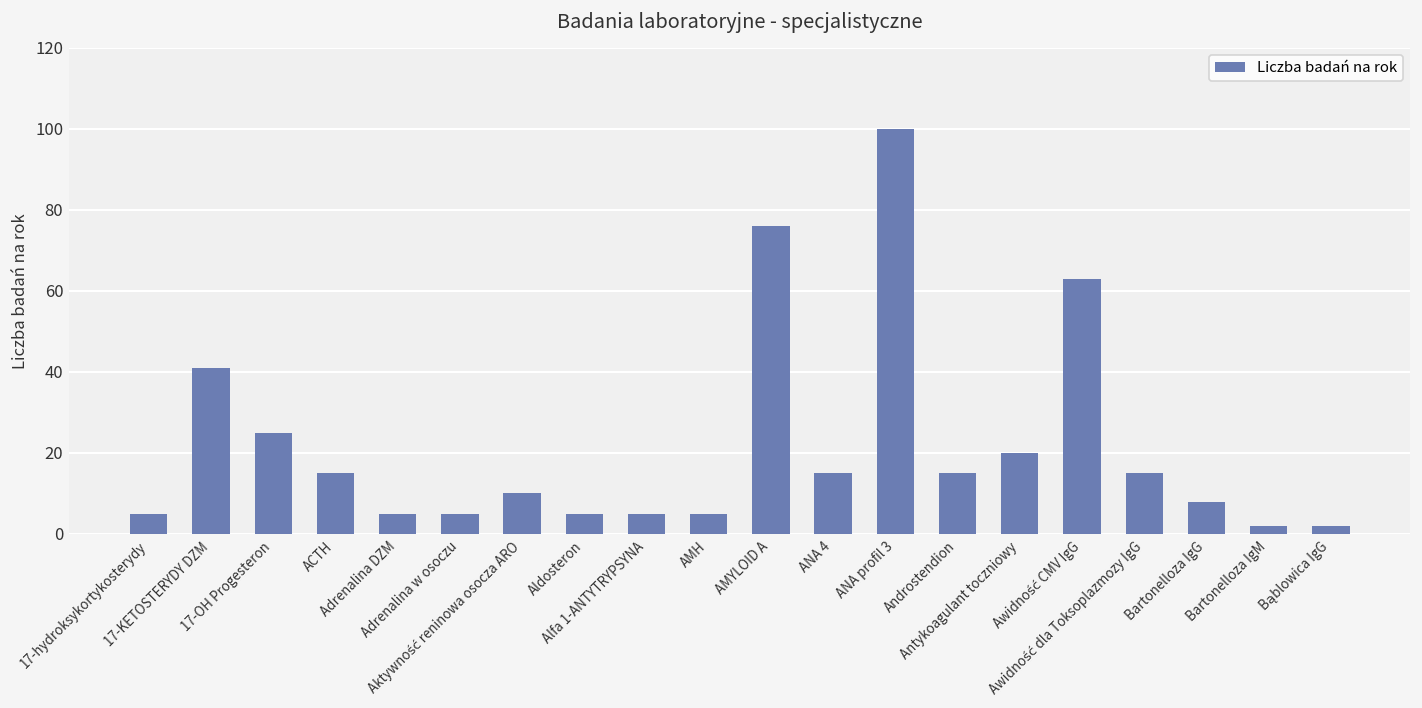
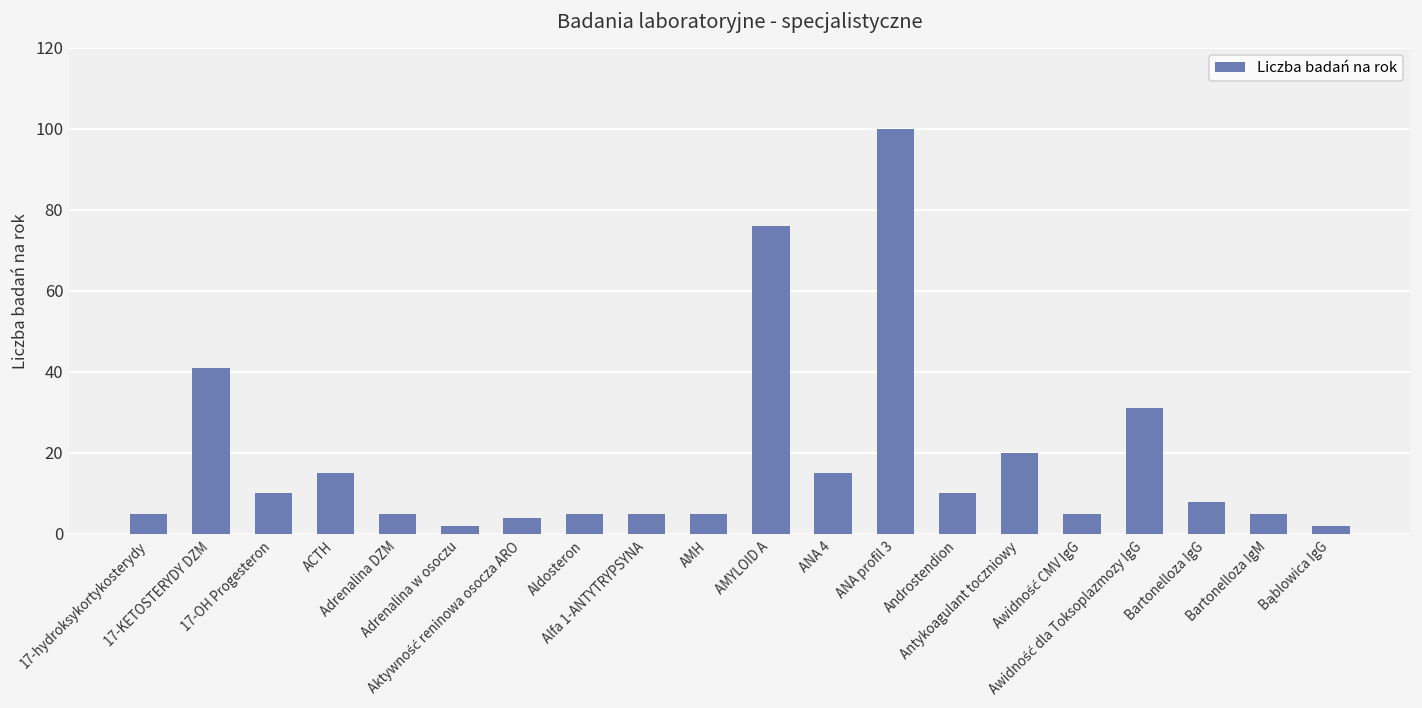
  {
    "17-hydroksykortykosterydy": 5,
    "17-KETOSTERYDY DZM": 41,
-   "17-OH Progesteron": 25,
+   "17-OH Progesteron": 10,
    "ACTH": 15,
    "Adrenalina DZM": 5,
-   "Adrenalina w osoczu": 5,
-   "Aktywność reninowa osocza ARO": 10,
+   "Adrenalina w osoczu": 2,
+   "Aktywność reninowa osocza ARO": 4,
    "Aldosteron": 5,
    "Alfa 1-ANTYTRYPSYNA": 5,
    "AMH": 5,
    "AMYLOID A": 76,
    "ANA 4": 15,
    "ANA profil 3": 100,
-   "Androstendion": 15,
+   "Androstendion": 10,
    "Antykoagulant toczniowy": 20,
-   "Awidność CMV IgG": 63,
-   "Awidność dla Toksoplazmozy IgG": 15,
+   "Awidność CMV IgG": 5,
+   "Awidność dla Toksoplazmozy IgG": 31,
    "Bartonelloza IgG": 8,
-   "Bartonelloza IgM": 2,
+   "Bartonelloza IgM": 5,
    "Bąblowica IgG": 2
  }
